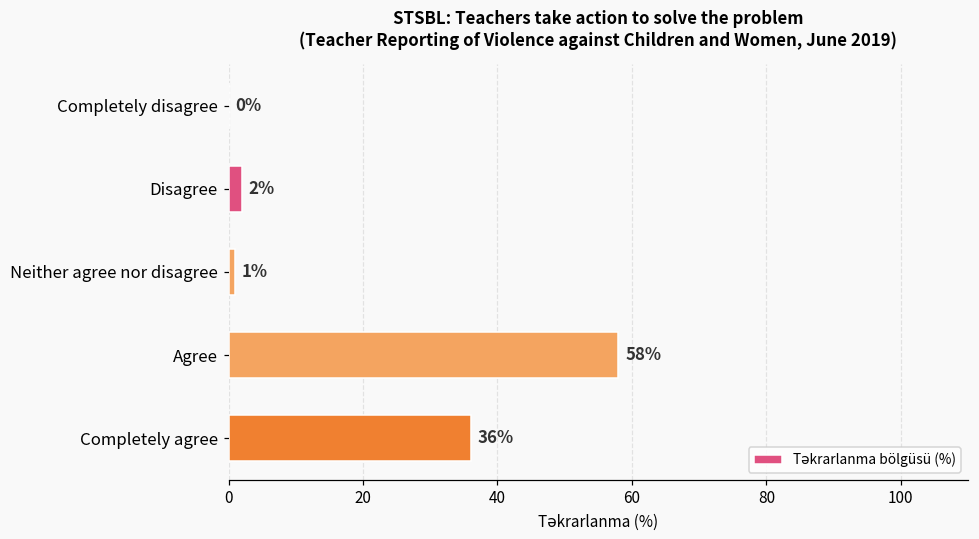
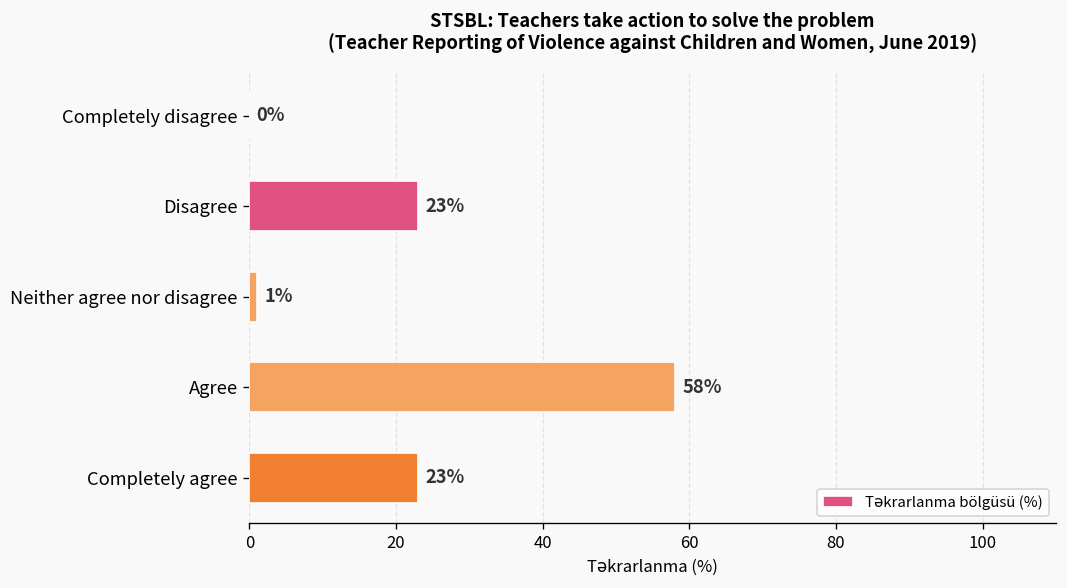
  {
    "Completely disagree": "0%",
-   "Disagree": "2%",
+   "Disagree": "23%",
    "Neither agree nor disagree": "1%",
    "Agree": "58%",
-   "Completely agree": "36%"
+   "Completely agree": "23%"
  }
